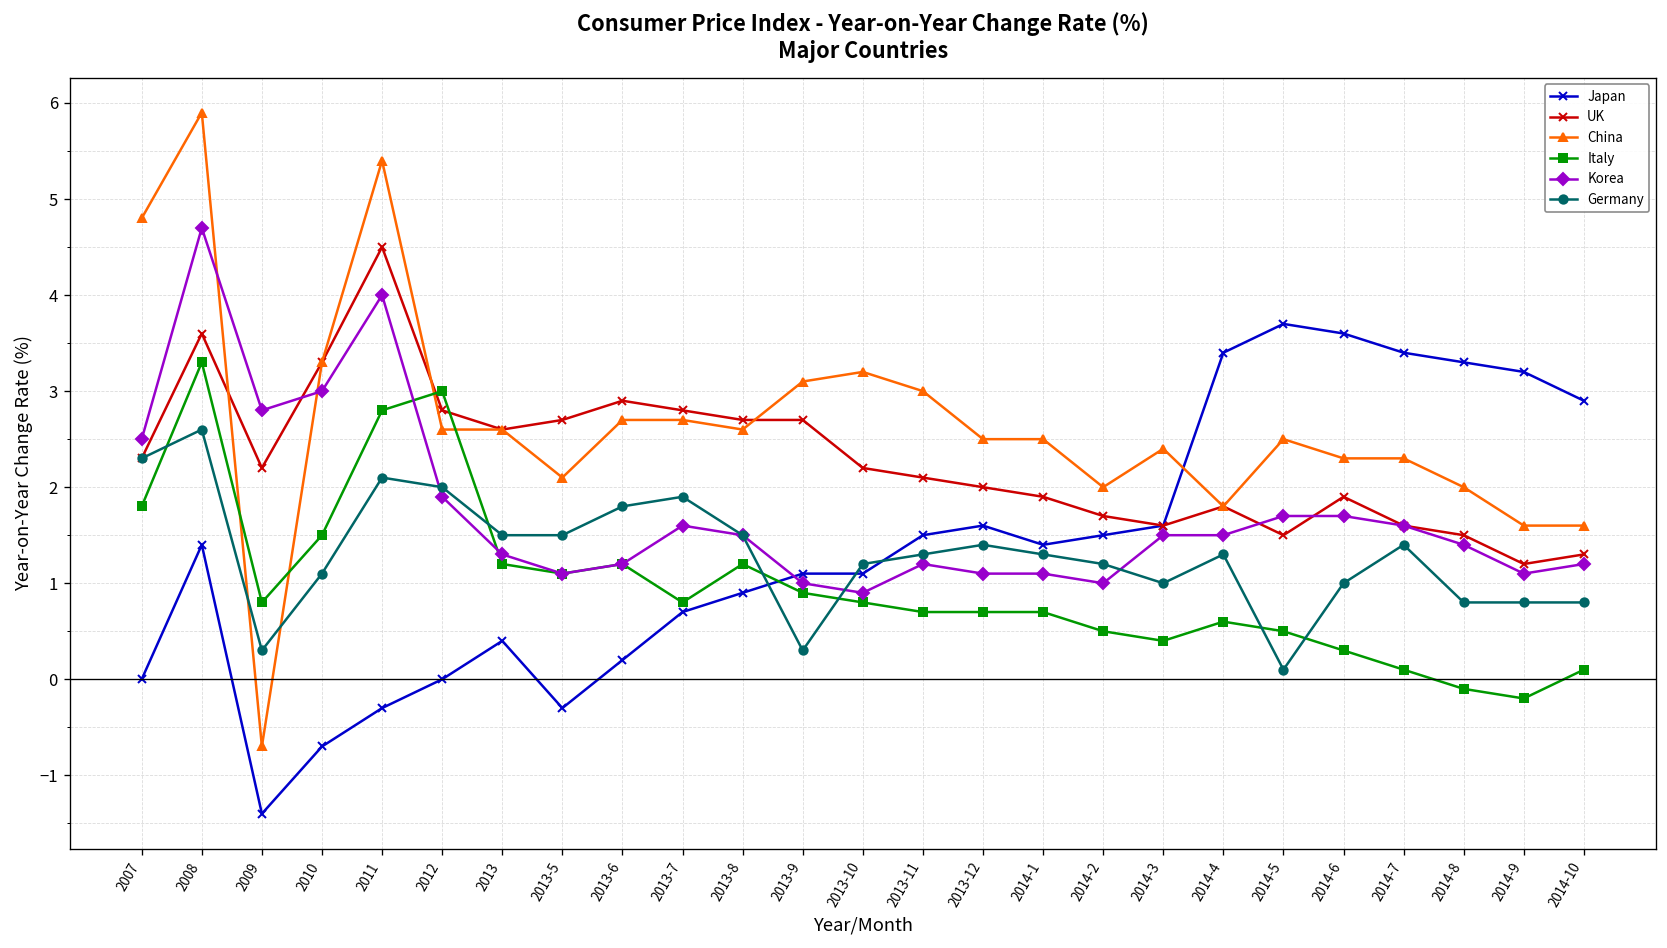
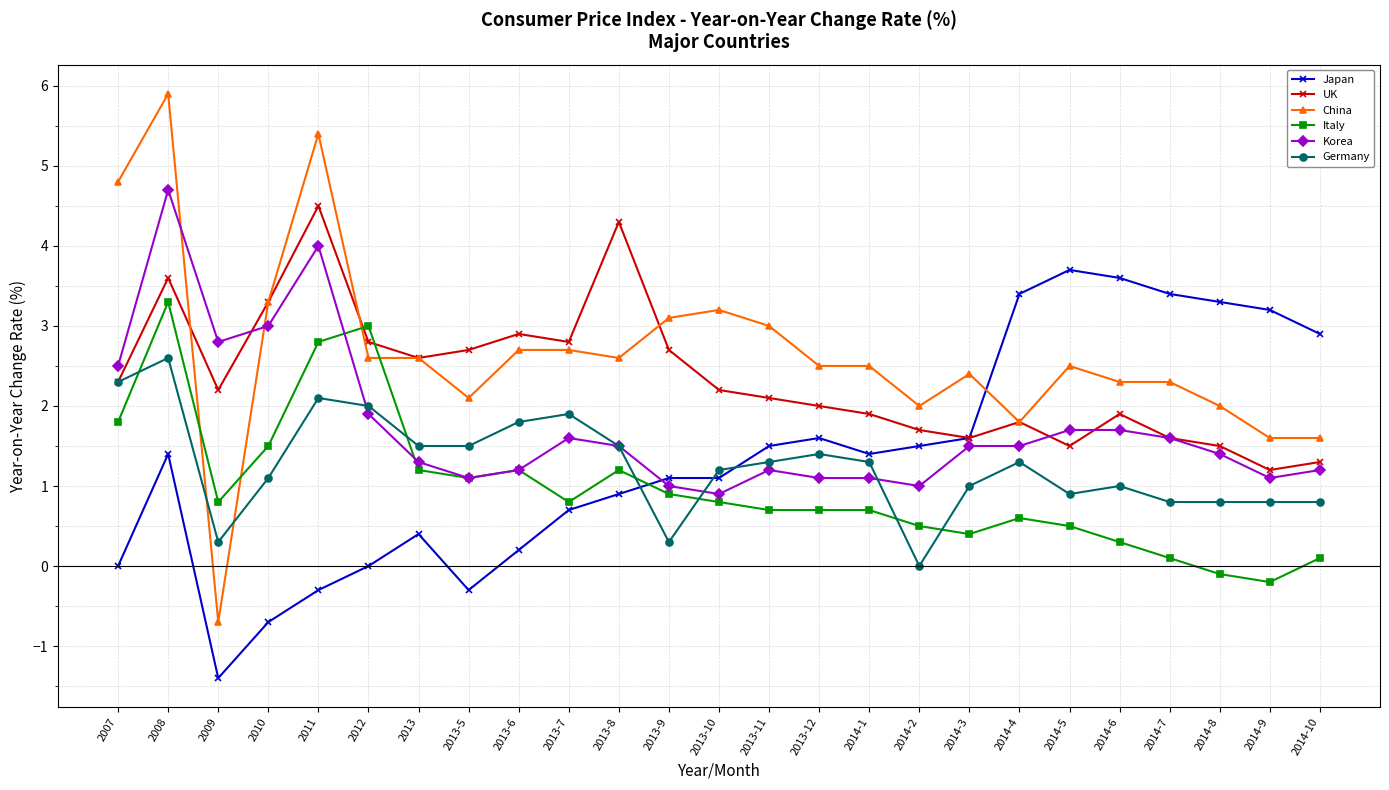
  {
    "Japan": {
      "2007": 0.0,
      "2008": 1.4,
      "2009": -1.4,
      "2010": -0.7,
      "2011": -0.3,
      "2012": 0.0,
      "2013": 0.4,
      "2013-5": -0.3,
      "2013-6": 0.2,
      "2013-7": 0.7,
      "2013-8": 0.9,
      "2013-9": 1.1,
      "2013-10": 1.1,
      "2013-11": 1.5,
      "2013-12": 1.6,
      "2014-1": 1.4,
      "2014-2": 1.5,
      "2014-4": 3.4,
      "2014-5": 3.7,
      "2014-6": 3.6,
      "2014-7": 3.4,
      "2014-8": 3.3,
      "2014-9": 3.2,
      "2014-10": 2.9
    },
    "UK": {
      "2008": 3.6,
      "2009": 2.2,
      "2011": 4.5,
      "2012": 2.8,
      "2013-5": 2.7,
      "2013-6": 2.9,
      "2013-7": 2.8,
-     "2013-8": 2.7,
+     "2013-8": 4.3,
      "2013-9": 2.7,
      "2013-10": 2.2,
      "2013-11": 2.1,
      "2013-12": 2.0,
      "2014-1": 1.9,
      "2014-2": 1.7,
      "2014-5": 1.5,
      "2014-6": 1.9,
      "2014-8": 1.5,
      "2014-9": 1.2,
      "2014-10": 1.3
    },
    "China": {
      "2007": 4.8,
      "2008": 5.9,
      "2009": -0.7,
      "2011": 5.4,
      "2012": 2.6,
      "2013-5": 2.1,
      "2013-6": 2.7,
      "2013-7": 2.7,
      "2013-8": 2.6,
      "2013-9": 3.1,
      "2013-10": 3.2,
      "2013-11": 3.0,
      "2013-12": 2.5,
      "2014-1": 2.5,
      "2014-2": 2.0,
      "2014-3": 2.4,
      "2014-5": 2.5,
      "2014-6": 2.3,
      "2014-7": 2.3,
      "2014-8": 2.0,
      "2014-9": 1.6,
      "2014-10": 1.6
    },
    "Italy": {
      "2007": 1.8,
      "2008": 3.3,
      "2009": 0.8,
      "2010": 1.5,
      "2011": 2.8,
      "2012": 3.0,
      "2013": 1.2,
      "2013-7": 0.8,
      "2013-8": 1.2,
      "2013-9": 0.9,
      "2013-10": 0.8,
      "2013-11": 0.7,
      "2013-12": 0.7,
      "2014-1": 0.7,
      "2014-2": 0.5,
      "2014-3": 0.4,
      "2014-4": 0.6,
      "2014-5": 0.5,
      "2014-6": 0.3,
      "2014-7": 0.1,
      "2014-8": -0.1,
      "2014-9": -0.2,
      "2014-10": 0.1
    },
    "Korea": {
      "2007": 2.5,
      "2008": 4.7,
      "2009": 2.8,
      "2010": 3.0,
      "2011": 4.0,
      "2012": 1.9,
      "2013": 1.3,
      "2013-7": 1.6,
      "2013-9": 1.0,
      "2013-10": 0.9,
      "2013-11": 1.2,
      "2013-12": 1.1,
      "2014-1": 1.1,
      "2014-2": 1.0,
      "2014-3": 1.5,
      "2014-4": 1.5,
      "2014-5": 1.7,
      "2014-6": 1.7,
      "2014-8": 1.4,
      "2014-9": 1.1,
      "2014-10": 1.2
    },
    "Germany": {
      "2008": 2.6,
      "2009": 0.3,
      "2010": 1.1,
      "2011": 2.1,
      "2012": 2.0,
      "2013": 1.5,
      "2013-5": 1.5,
      "2013-6": 1.8,
      "2013-7": 1.9,
      "2013-9": 0.3,
      "2013-10": 1.2,
      "2013-11": 1.3,
      "2013-12": 1.4,
      "2014-1": 1.3,
-     "2014-2": 1.2,
+     "2014-2": 0.0,
      "2014-3": 1.0,
      "2014-4": 1.3,
-     "2014-5": 0.1,
+     "2014-5": 0.9,
      "2014-6": 1.0,
-     "2014-7": 1.4,
+     "2014-7": 0.8,
      "2014-8": 0.8,
      "2014-9": 0.8,
      "2014-10": 0.8
    }
  }
